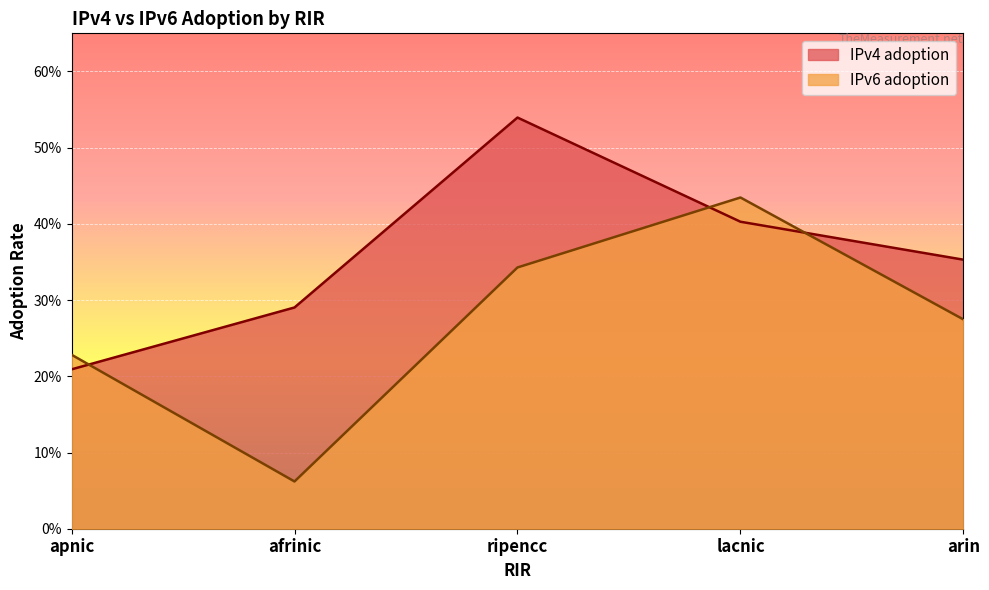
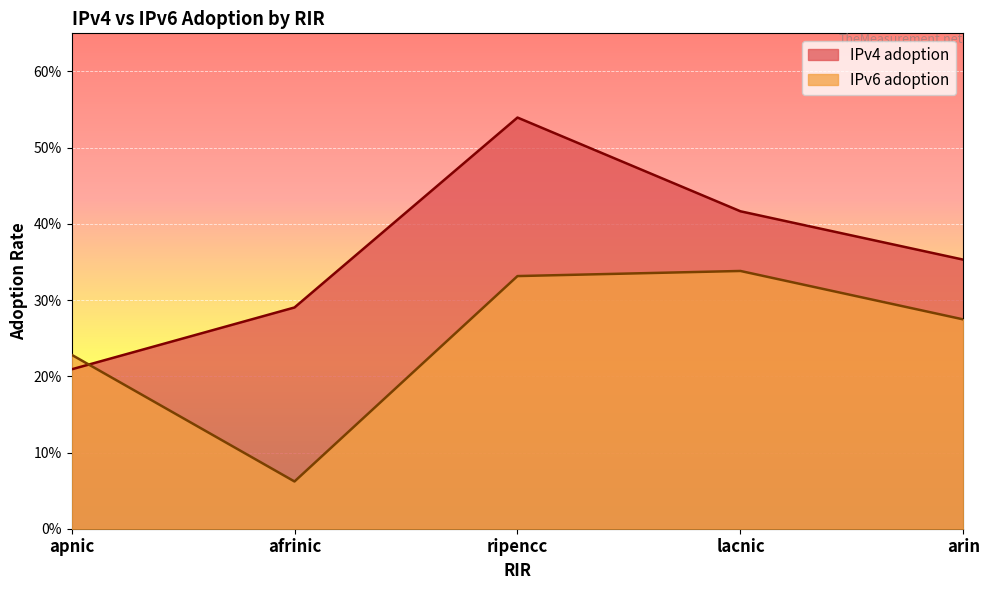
  {
    "IPv4 adoption": {
      "apnic": "21%",
      "afrinic": "29%",
      "ripencc": "54%",
-     "lacnic": "40%",
+     "lacnic": "42%",
      "arin": "35%"
    },
    "IPv6 adoption": {
      "apnic": "23%",
      "afrinic": "6%",
-     "ripencc": "34%",
-     "lacnic": "43%",
+     "ripencc": "33%",
+     "lacnic": "34%",
      "arin": "27%"
    }
  }
